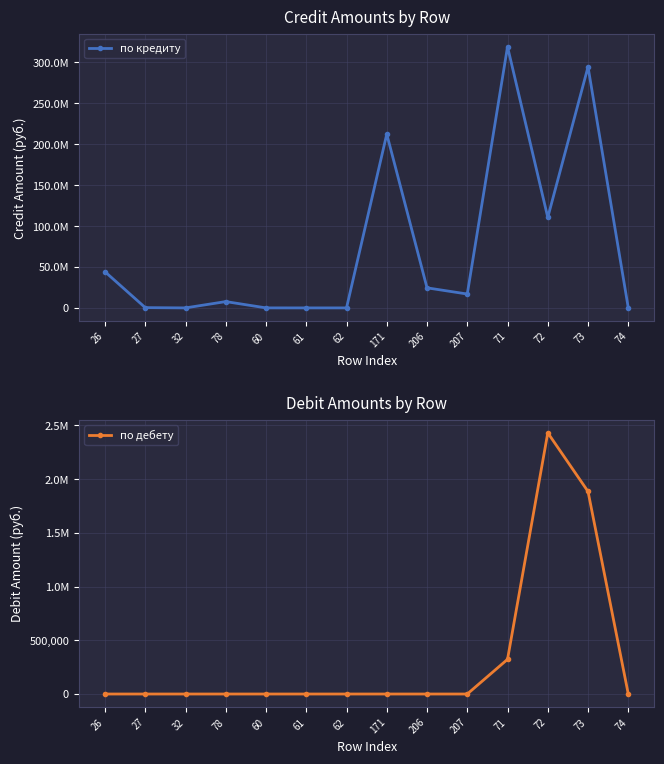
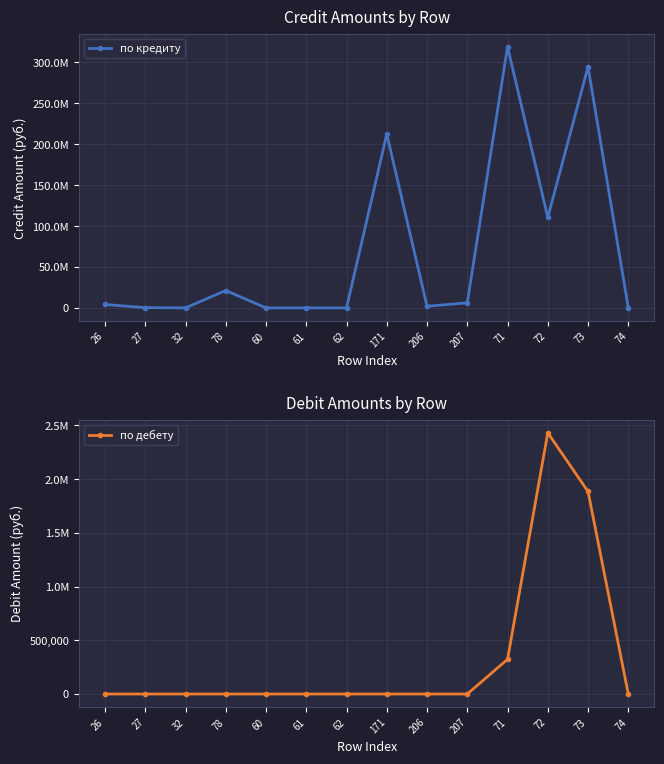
  {
    "Credit Amounts by Row": {
-     "26": "40000000",
+     "26": "0",
      "27": "0",
      "32": "0",
-     "78": "10000000",
+     "78": "20000000",
      "60": "0",
      "61": "0",
      "62": "0",
      "171": "210000000",
-     "206": "20000000",
-     "207": "20000000",
+     "206": "0",
+     "207": "10000000",
      "71": "320000000",
      "72": "110000000",
      "73": "290000000",
      "74": "0"
    },
    "Debit Amounts by Row": {
      "26": "0",
      "27": "0",
      "32": "0",
      "78": "0",
      "60": "0",
      "61": "0",
      "62": "0",
      "171": "0",
      "206": "0",
      "207": "0",
      "71": "320,000",
      "72": "2,430,000",
      "73": "1,880,000",
      "74": "0"
    }
  }
